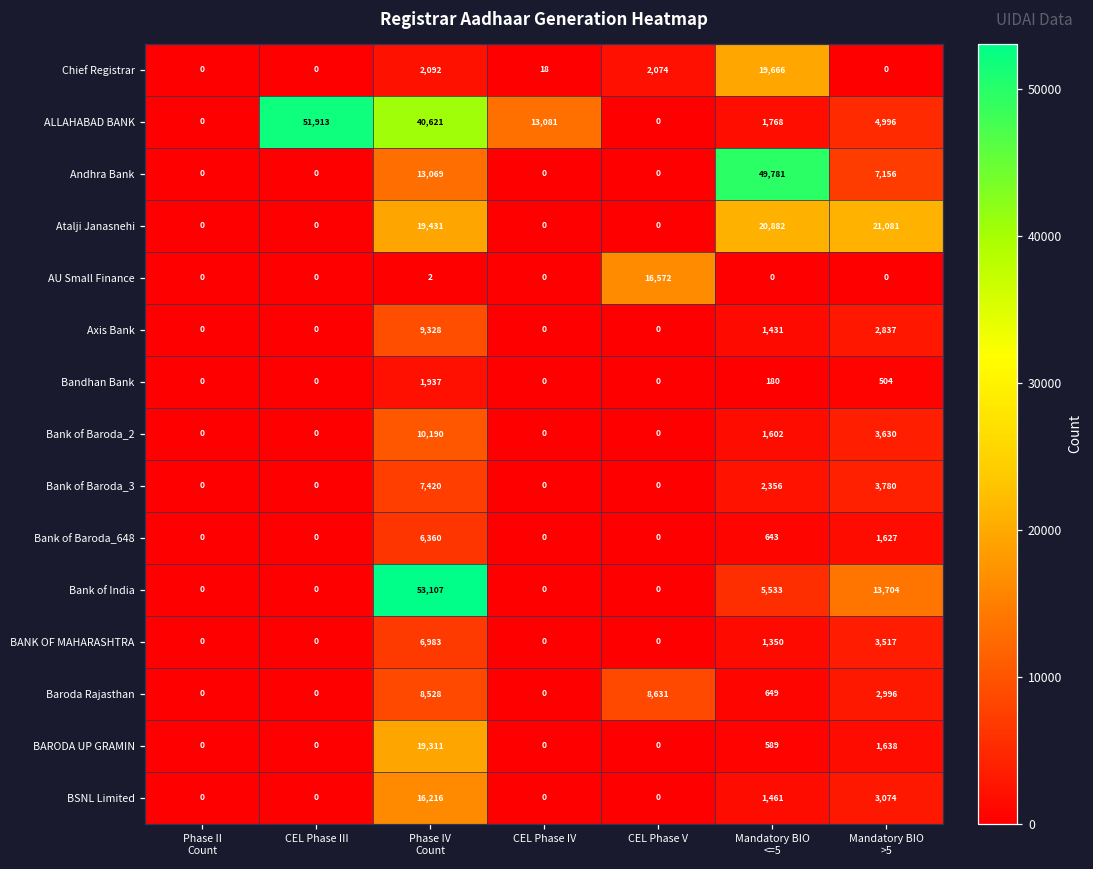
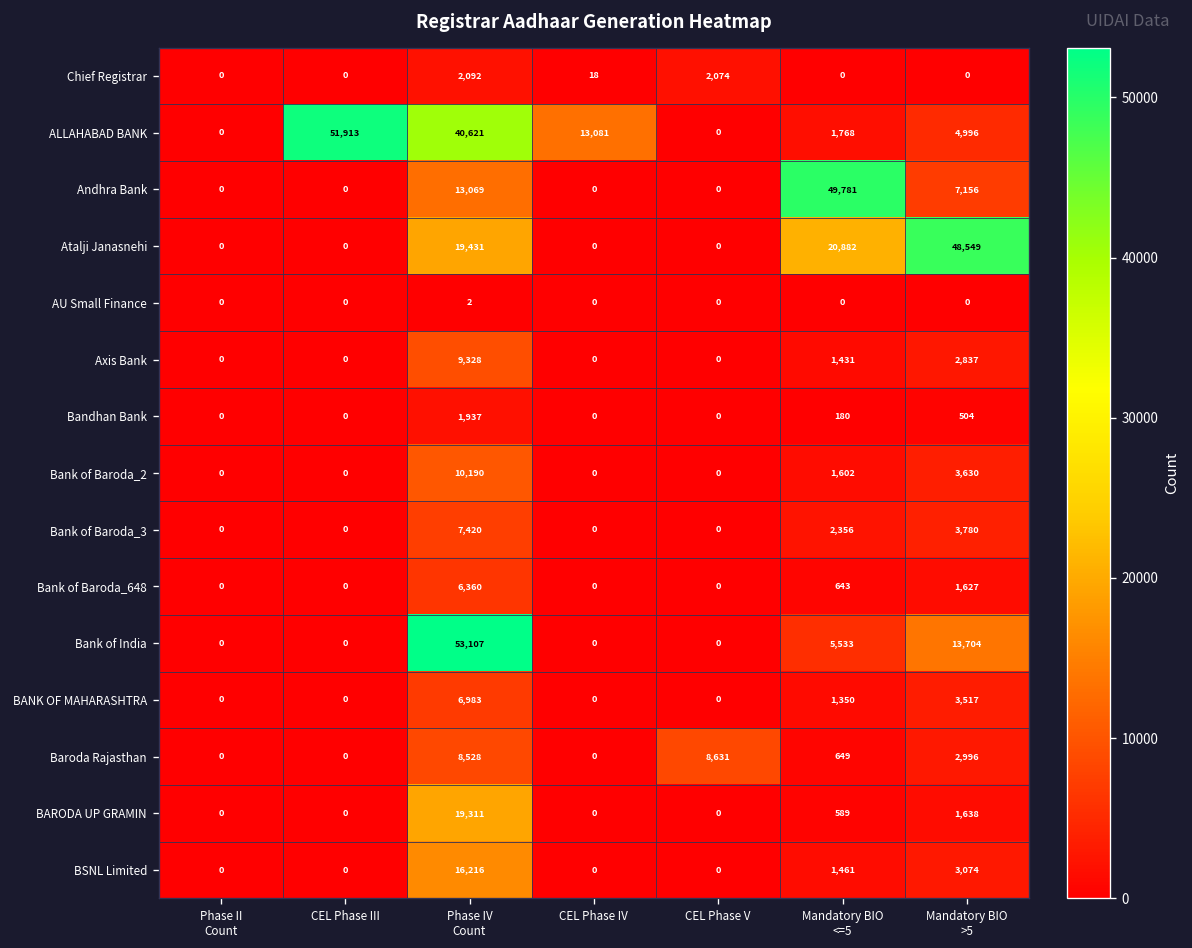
  {
    "Chief Registrar": {
      "Phase II Count": "0",
      "CEL Phase III": "0",
      "Phase IV Count": "2,092",
      "CEL Phase IV": "18",
      "CEL Phase V": "2,074",
-     "Mandatory BIO <=5": "19,666",
+     "Mandatory BIO <=5": "0",
      "Mandatory BIO >5": "0"
    },
    "ALLAHABAD BANK": {
      "Phase II Count": "0",
      "CEL Phase III": "51,913",
      "Phase IV Count": "40,621",
      "CEL Phase IV": "13,081",
      "CEL Phase V": "0",
      "Mandatory BIO <=5": "1,768",
      "Mandatory BIO >5": "4,996"
    },
    "Andhra Bank": {
      "Phase II Count": "0",
      "CEL Phase III": "0",
      "Phase IV Count": "13,069",
      "CEL Phase IV": "0",
      "CEL Phase V": "0",
      "Mandatory BIO <=5": "49,781",
      "Mandatory BIO >5": "7,156"
    },
    "Atalji Janasnehi": {
      "Phase II Count": "0",
      "CEL Phase III": "0",
      "Phase IV Count": "19,431",
      "CEL Phase IV": "0",
      "CEL Phase V": "0",
      "Mandatory BIO <=5": "20,882",
-     "Mandatory BIO >5": "21,081"
+     "Mandatory BIO >5": "48,549"
    },
    "AU Small Finance": {
      "Phase II Count": "0",
      "CEL Phase III": "0",
      "Phase IV Count": "2",
      "CEL Phase IV": "0",
-     "CEL Phase V": "16,572",
+     "CEL Phase V": "0",
      "Mandatory BIO <=5": "0",
      "Mandatory BIO >5": "0"
    },
    "Axis Bank": {
      "Phase II Count": "0",
      "CEL Phase III": "0",
      "Phase IV Count": "9,328",
      "CEL Phase IV": "0",
      "CEL Phase V": "0",
      "Mandatory BIO <=5": "1,431",
      "Mandatory BIO >5": "2,837"
    },
    "Bandhan Bank": {
      "Phase II Count": "0",
      "CEL Phase III": "0",
      "Phase IV Count": "1,937",
      "CEL Phase IV": "0",
      "CEL Phase V": "0",
      "Mandatory BIO <=5": "180",
      "Mandatory BIO >5": "504"
    },
    "Bank of Baroda_2": {
      "Phase II Count": "0",
      "CEL Phase III": "0",
      "Phase IV Count": "10,190",
      "CEL Phase IV": "0",
      "CEL Phase V": "0",
      "Mandatory BIO <=5": "1,602",
      "Mandatory BIO >5": "3,630"
    },
    "Bank of Baroda_3": {
      "Phase II Count": "0",
      "CEL Phase III": "0",
      "Phase IV Count": "7,420",
      "CEL Phase IV": "0",
      "CEL Phase V": "0",
      "Mandatory BIO <=5": "2,356",
      "Mandatory BIO >5": "3,780"
    },
    "Bank of Baroda_648": {
      "Phase II Count": "0",
      "CEL Phase III": "0",
      "Phase IV Count": "6,360",
      "CEL Phase IV": "0",
      "CEL Phase V": "0",
      "Mandatory BIO <=5": "643",
      "Mandatory BIO >5": "1,627"
    },
    "Bank of India": {
      "Phase II Count": "0",
      "CEL Phase III": "0",
      "Phase IV Count": "53,107",
      "CEL Phase IV": "0",
      "CEL Phase V": "0",
      "Mandatory BIO <=5": "5,533",
      "Mandatory BIO >5": "13,704"
    },
    "BANK OF MAHARASHTRA": {
      "Phase II Count": "0",
      "CEL Phase III": "0",
      "Phase IV Count": "6,983",
      "CEL Phase IV": "0",
      "CEL Phase V": "0",
      "Mandatory BIO <=5": "1,350",
      "Mandatory BIO >5": "3,517"
    },
    "Baroda Rajasthan": {
      "Phase II Count": "0",
      "CEL Phase III": "0",
      "Phase IV Count": "8,528",
      "CEL Phase IV": "0",
      "CEL Phase V": "8,631",
      "Mandatory BIO <=5": "649",
      "Mandatory BIO >5": "2,996"
    },
    "BARODA UP GRAMIN": {
      "Phase II Count": "0",
      "CEL Phase III": "0",
      "Phase IV Count": "19,311",
      "CEL Phase IV": "0",
      "CEL Phase V": "0",
      "Mandatory BIO <=5": "589",
      "Mandatory BIO >5": "1,638"
    },
    "BSNL Limited": {
      "Phase II Count": "0",
      "CEL Phase III": "0",
      "Phase IV Count": "16,216",
      "CEL Phase IV": "0",
      "CEL Phase V": "0",
      "Mandatory BIO <=5": "1,461",
      "Mandatory BIO >5": "3,074"
    }
  }
